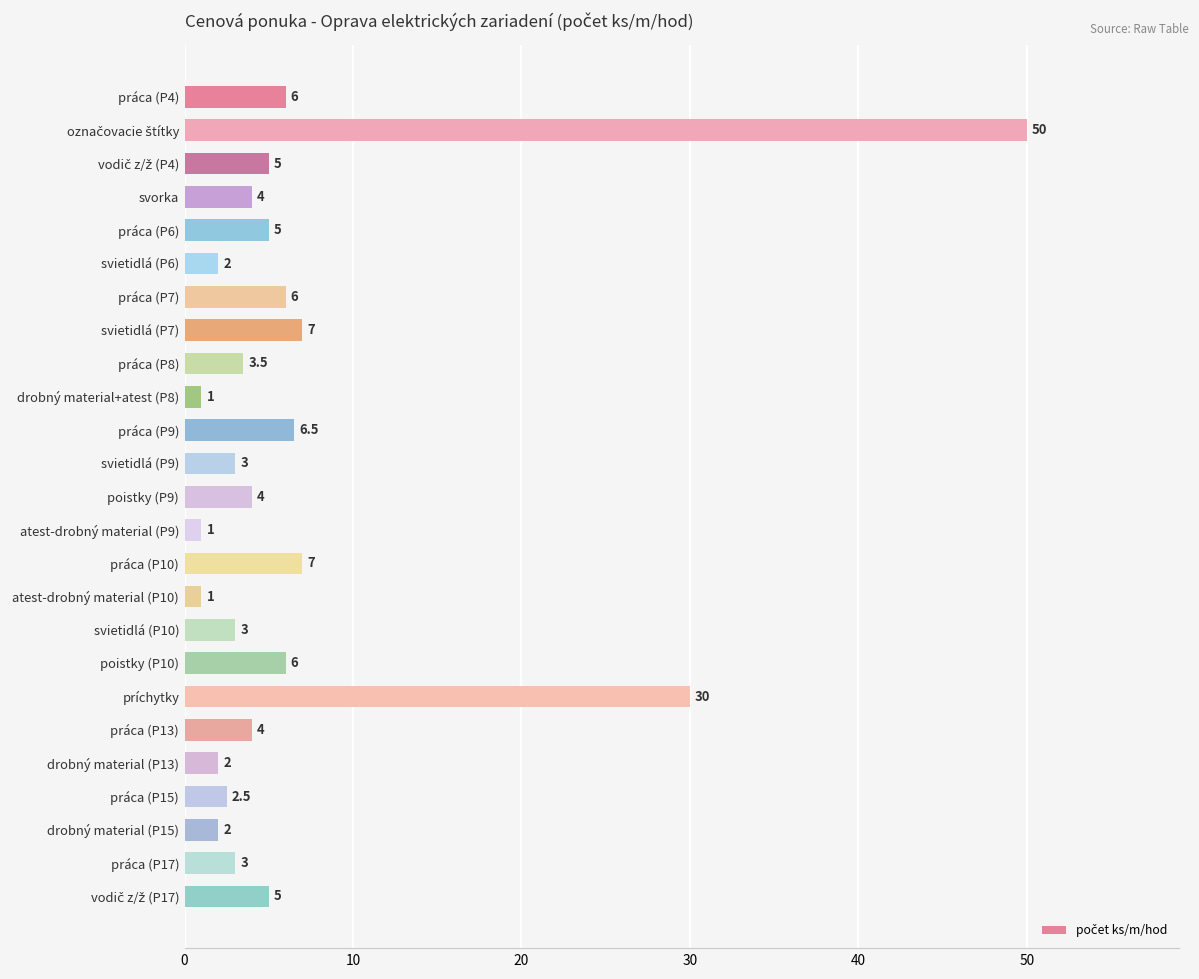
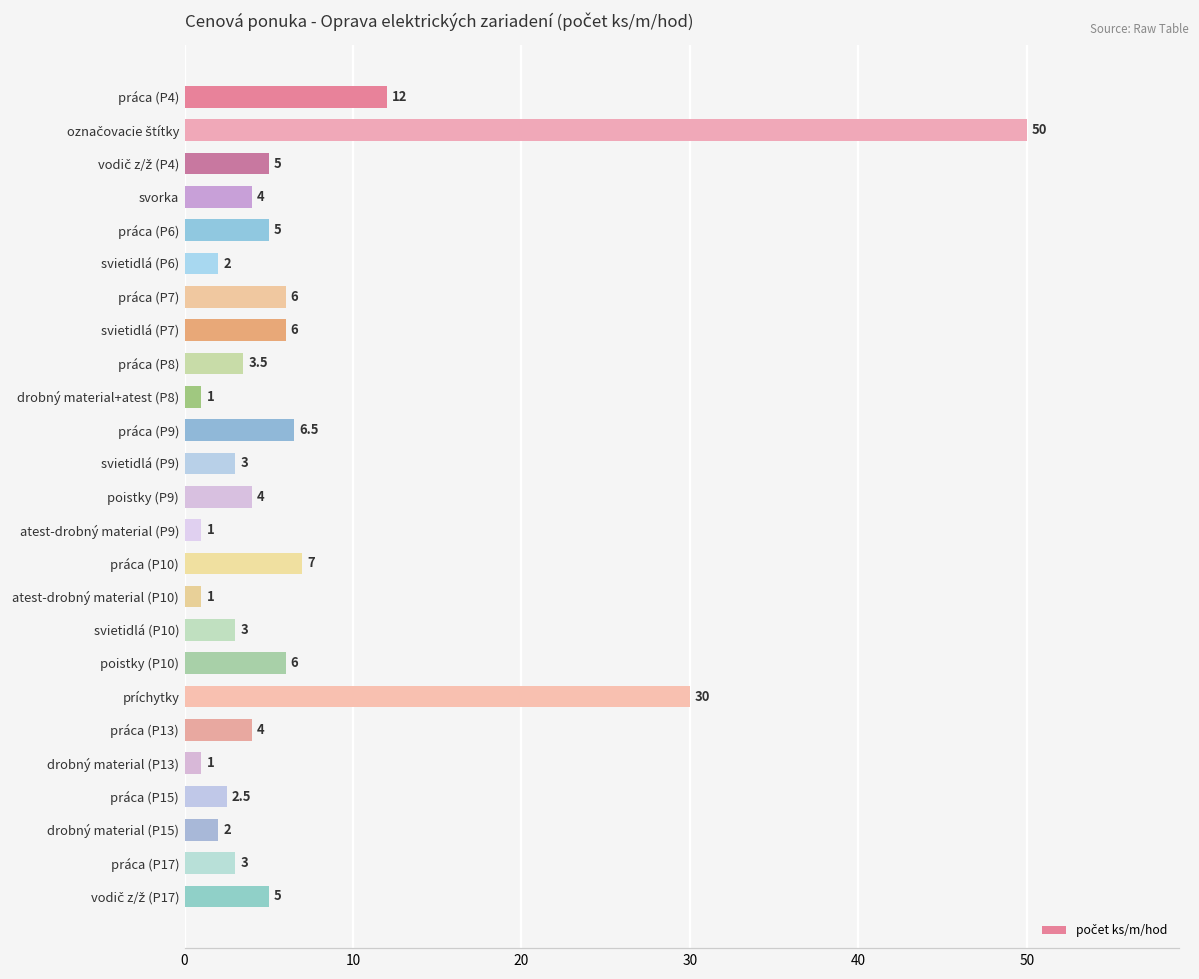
  {
-   "práca (P4)": 6,
+   "práca (P4)": 12,
    "označovacie štítky": 50,
    "vodič z/ž (P4)": 5,
    "svorka": 4,
    "práca (P6)": 5,
    "svietidlá (P6)": 2,
    "práca (P7)": 6,
-   "svietidlá (P7)": 7,
+   "svietidlá (P7)": 6,
    "práca (P8)": 3.5,
    "drobný material+atest (P8)": 1,
    "práca (P9)": 6.5,
    "svietidlá (P9)": 3,
    "poistky (P9)": 4,
    "atest-drobný material (P9)": 1,
    "práca (P10)": 7,
    "atest-drobný material (P10)": 1,
    "svietidlá (P10)": 3,
    "poistky (P10)": 6,
    "príchytky": 30,
    "práca (P13)": 4,
-   "drobný material (P13)": 2,
+   "drobný material (P13)": 1,
    "práca (P15)": 2.5,
    "drobný material (P15)": 2,
    "práca (P17)": 3,
    "vodič z/ž (P17)": 5
  }
